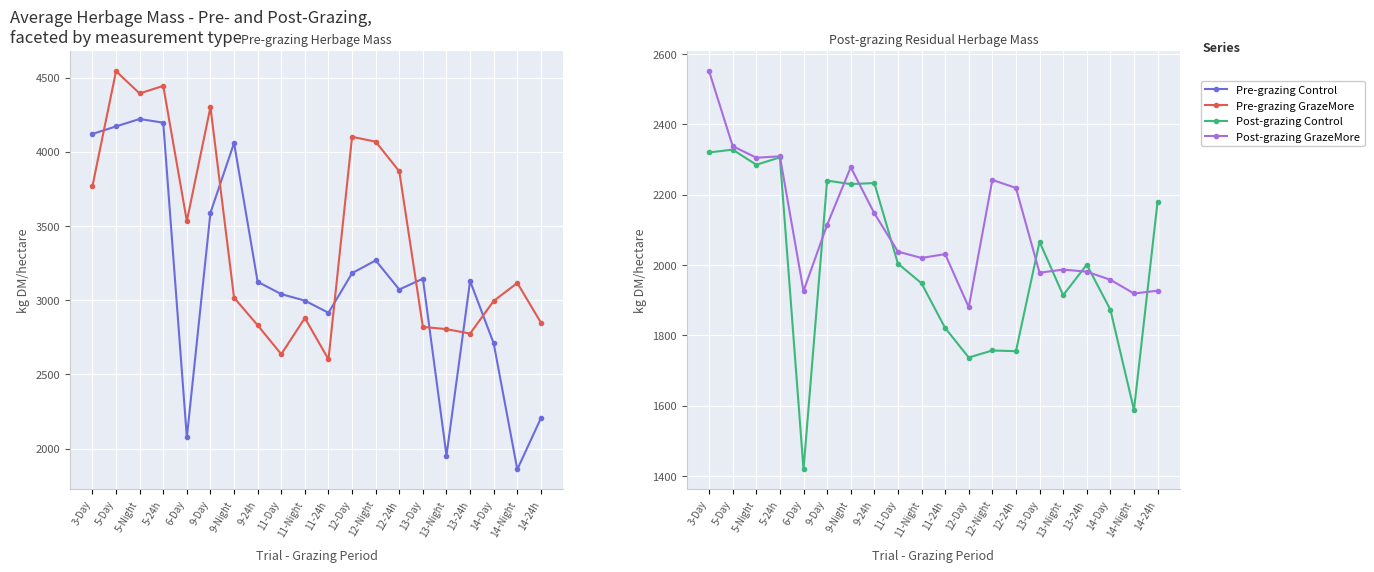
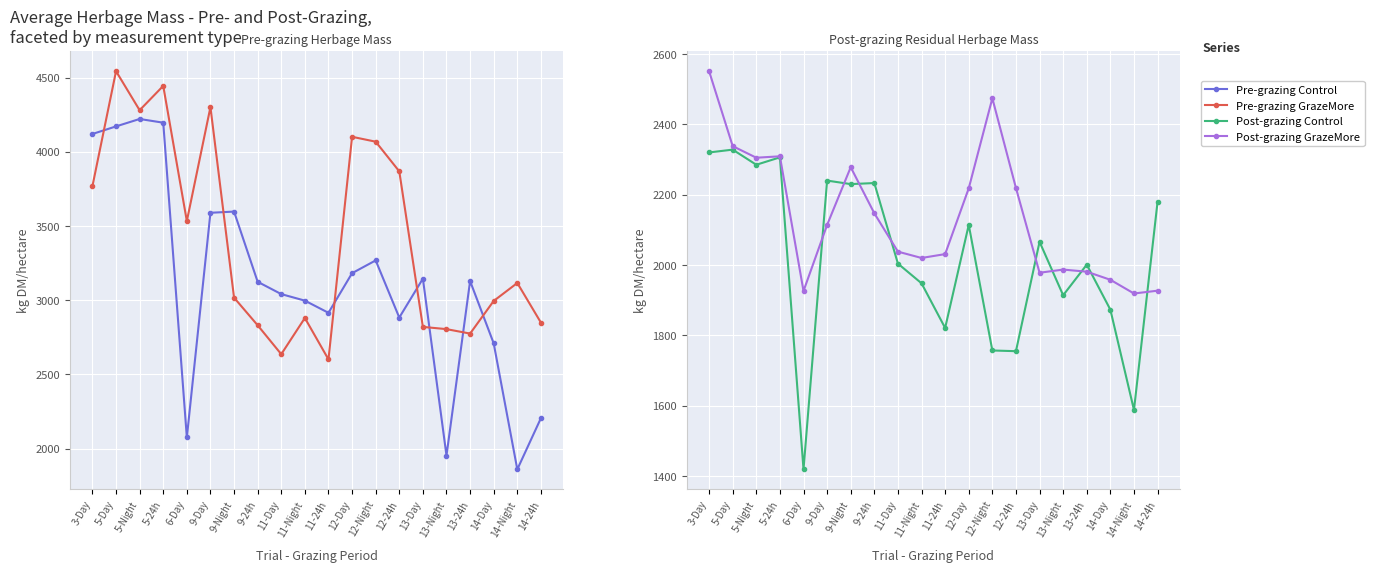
  {
    "Pre-grazing Herbage Mass": {
      "Pre-grazing Control": {
        "3-Day": 4120,
        "5-Day": 4170,
        "5-Night": 4220,
        "5-24h": 4200,
        "6-Day": 2080,
        "9-Day": 3590,
-       "9-Night": 4060,
+       "9-Night": 3600,
        "9-24h": 3120,
        "11-Day": 3040,
        "11-Night": 3000,
        "11-24h": 2920,
        "12-Day": 3180,
        "12-Night": 3270,
-       "12-24h": 3070,
+       "12-24h": 2880,
        "13-Day": 3150,
        "13-Night": 1950,
        "13-24h": 3130,
        "14-Day": 2710,
        "14-Night": 1860,
        "14-24h": 2210
      },
      "Pre-grazing GrazeMore": {
        "3-Day": 3770,
        "5-Day": 4540,
-       "5-Night": 4390,
+       "5-Night": 4280,
        "5-24h": 4440,
        "6-Day": 3530,
        "9-Day": 4300,
        "9-Night": 3020,
        "9-24h": 2830,
        "11-Day": 2640,
        "11-Night": 2880,
        "11-24h": 2600,
        "12-Day": 4100,
        "12-Night": 4070,
        "12-24h": 3870,
        "13-Day": 2820,
        "13-Night": 2810,
        "13-24h": 2780,
        "14-Day": 3000,
        "14-Night": 3120,
        "14-24h": 2850
      }
    },
    "Post-grazing Residual Herbage Mass": {
      "Post-grazing Control": {
        "3-Day": 2320,
        "5-Day": 2330,
        "5-Night": 2290,
        "6-Day": 1420,
        "9-Day": 2240,
        "9-Night": 2230,
        "9-24h": 2230,
        "11-Day": 2000,
        "11-Night": 1950,
        "11-24h": 1820,
-       "12-Day": 1740,
+       "12-Day": 2110,
        "12-Night": 1760,
        "12-24h": 1760,
        "13-Day": 2070,
        "13-Night": 1910,
        "13-24h": 2000,
        "14-Day": 1870,
        "14-Night": 1590,
        "14-24h": 2180
      },
      "Post-grazing GrazeMore": {
        "3-Day": 2550,
        "5-Day": 2340,
        "5-Night": 2310,
        "6-Day": 1930,
        "9-Day": 2110,
        "9-Night": 2280,
        "9-24h": 2150,
        "11-Day": 2040,
        "11-Night": 2020,
        "11-24h": 2030,
-       "12-Day": 1880,
-       "12-Night": 2240,
+       "12-Day": 2220,
+       "12-Night": 2470,
        "12-24h": 2220,
        "13-Day": 1980,
        "13-Night": 1990,
        "13-24h": 1980,
        "14-Day": 1960,
        "14-Night": 1920,
        "14-24h": 1930
      }
    }
  }
